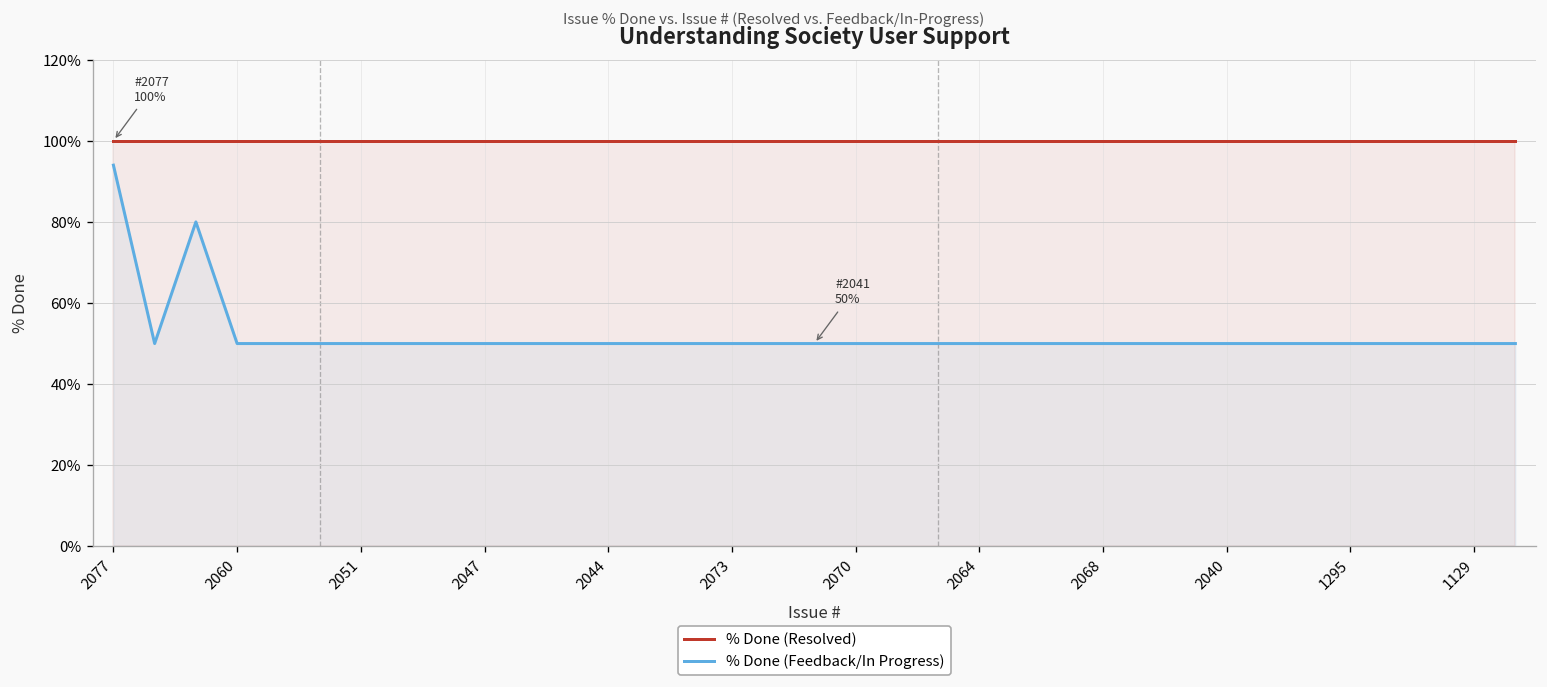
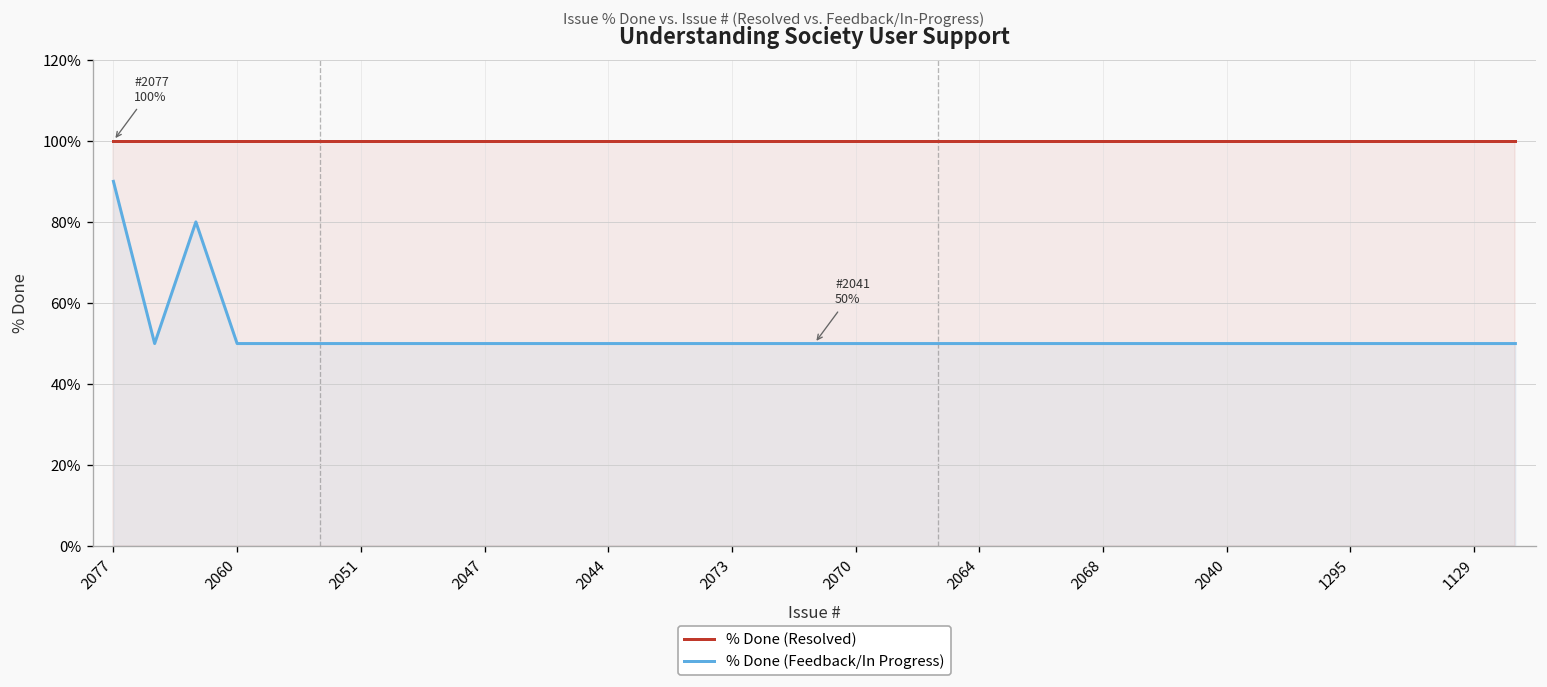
  {
    "% Done (Resolved)": {
      "2060": "100%",
      "2051": "100%",
      "2047": "100%",
      "2044": "100%",
      "2073": "100%",
      "2070": "100%",
      "2064": "100%",
      "2068": "100%",
      "2040": "100%",
      "1295": "100%",
      "1129": "100%"
    },
    "% Done (Feedback/In Progress)": {
-     "2077": "94%",
+     "2077": "90%",
      "2060": "50%",
      "2051": "50%",
      "2047": "50%",
      "2044": "50%",
      "2073": "50%",
      "2064": "50%",
      "2068": "50%",
      "2040": "50%",
      "1295": "50%",
      "1129": "50%"
    }
  }
